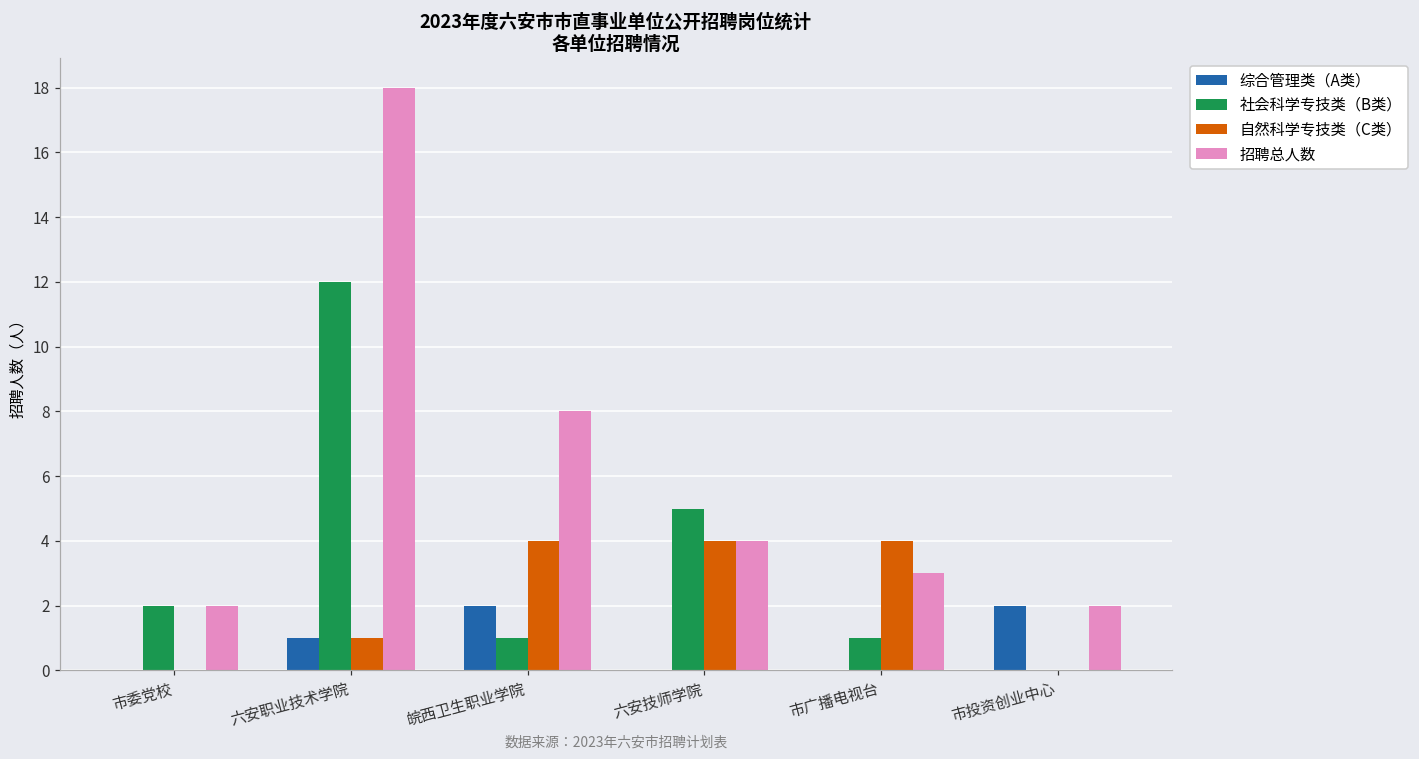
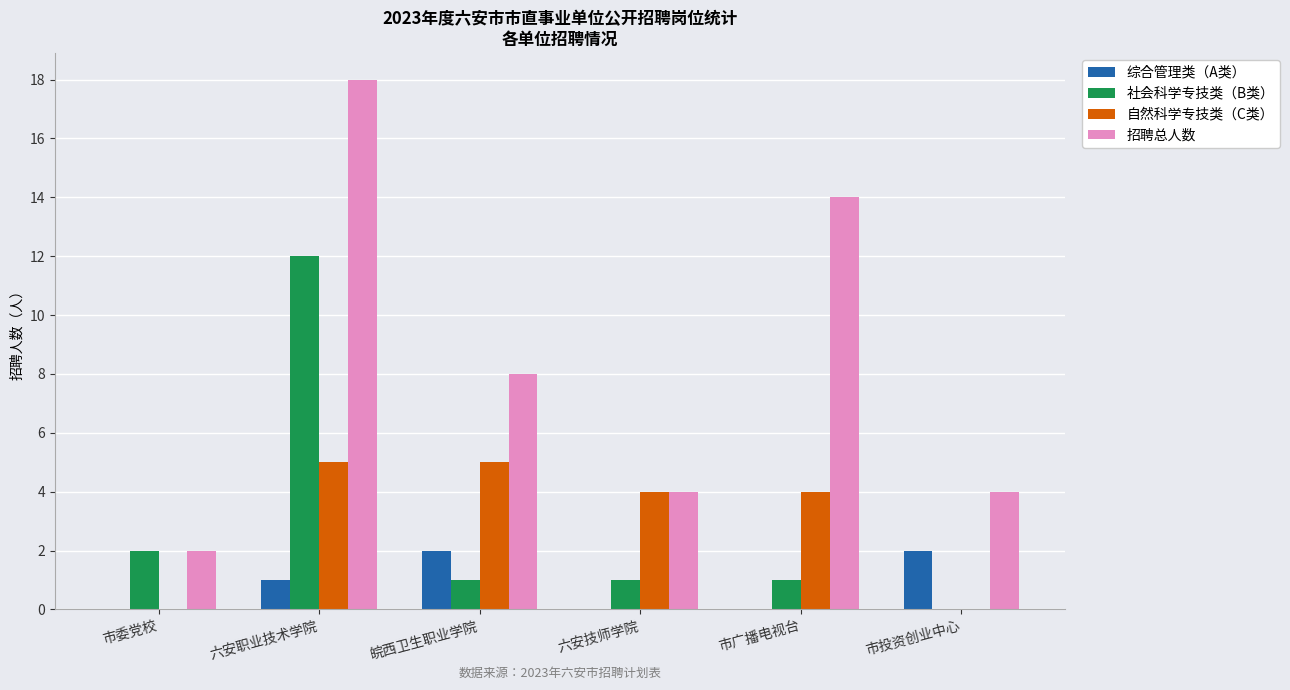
  {
    "综合管理类（A类）": {
      "市委党校": 0,
      "六安职业技术学院": 1,
      "皖西卫生职业学院": 2,
      "六安技师学院": 0,
      "市广播电视台": 0,
      "市投资创业中心": 2
    },
    "社会科学专技类（B类）": {
      "市委党校": 2,
      "六安职业技术学院": 12,
      "皖西卫生职业学院": 1,
-     "六安技师学院": 5,
+     "六安技师学院": 1,
      "市广播电视台": 1,
      "市投资创业中心": 0
    },
    "自然科学专技类（C类）": {
      "市委党校": 0,
-     "六安职业技术学院": 1,
-     "皖西卫生职业学院": 4,
+     "六安职业技术学院": 5,
+     "皖西卫生职业学院": 5,
      "六安技师学院": 4,
      "市广播电视台": 4,
      "市投资创业中心": 0
    },
    "招聘总人数": {
      "市委党校": 2,
      "六安职业技术学院": 18,
      "皖西卫生职业学院": 8,
      "六安技师学院": 4,
-     "市广播电视台": 3,
-     "市投资创业中心": 2
+     "市广播电视台": 14,
+     "市投资创业中心": 4
    }
  }
